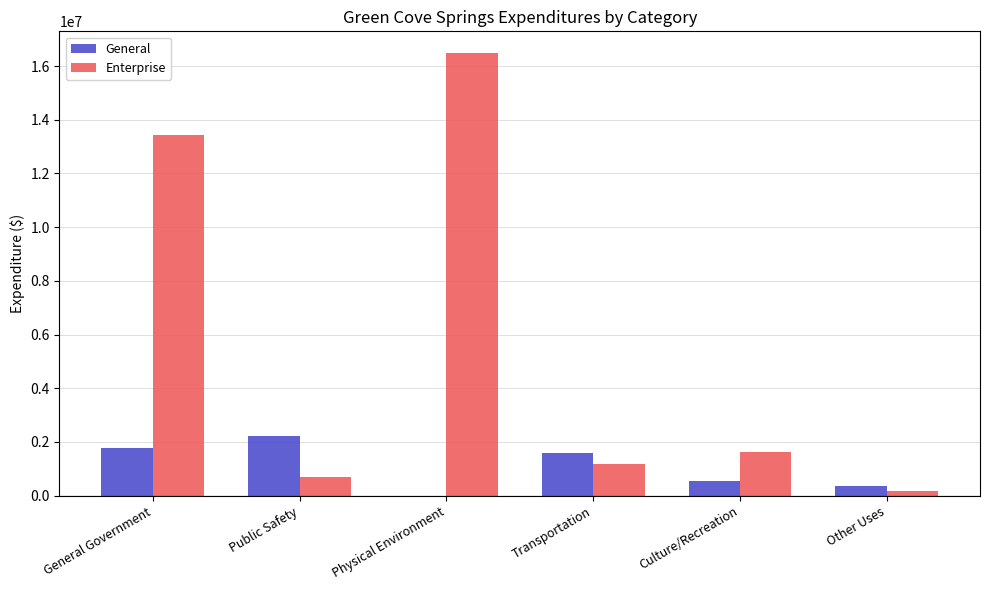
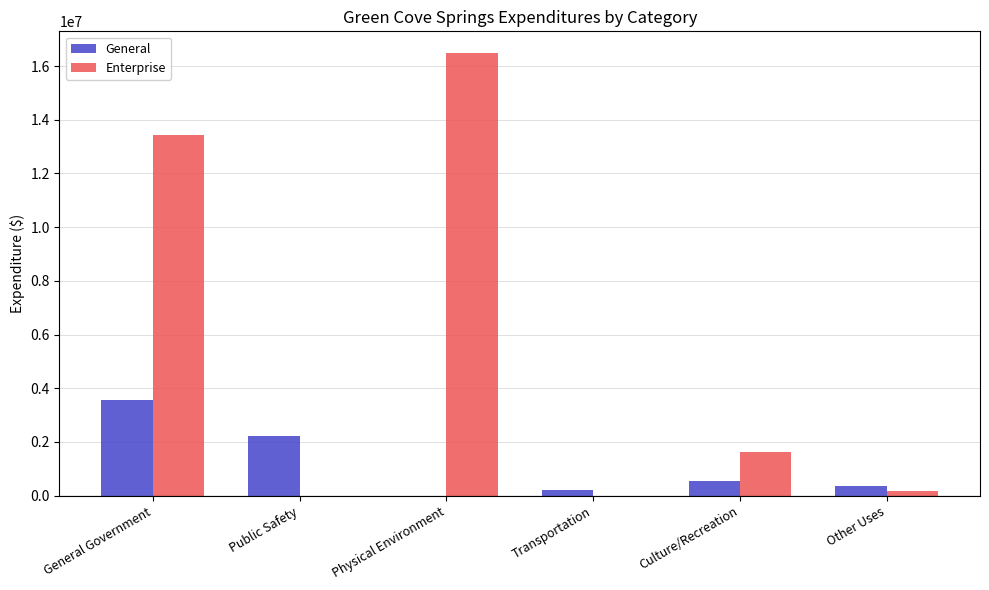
  {
    "General": {
-     "General Government": 1800000,
+     "General Government": 3600000,
      "Public Safety": 2200000,
      "Physical Environment": 0,
-     "Transportation": 1600000,
+     "Transportation": 200000,
      "Culture/Recreation": 600000,
      "Other Uses": 400000
    },
    "Enterprise": {
      "General Government": 13400000,
-     "Public Safety": 700000,
+     "Public Safety": 0,
      "Physical Environment": 16500000,
-     "Transportation": 1200000,
+     "Transportation": 0,
      "Culture/Recreation": 1600000,
      "Other Uses": 200000
    }
  }
